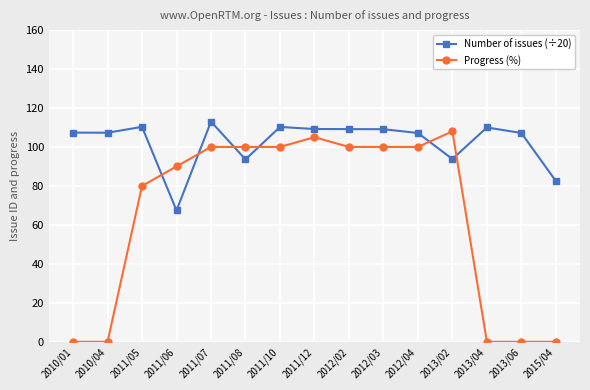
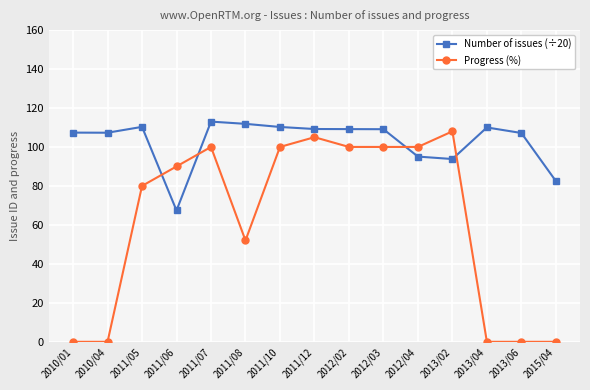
  {
    "Number of issues (÷20)": {
      "2010/01": 107,
      "2010/04": 107,
      "2011/05": 110,
      "2011/06": 67,
      "2011/07": 113,
-     "2011/08": 94,
+     "2011/08": 112,
      "2011/10": 110,
      "2011/12": 109,
      "2012/02": 109,
      "2012/03": 109,
-     "2012/04": 107,
+     "2012/04": 95,
      "2013/02": 94,
      "2013/04": 110,
      "2013/06": 107,
      "2015/04": 83
    },
    "Progress (%)": {
      "2010/01": 0,
      "2010/04": 0,
      "2011/05": 80,
      "2011/06": 90,
      "2011/07": 100,
-     "2011/08": 100,
+     "2011/08": 52,
      "2011/10": 100,
      "2011/12": 105,
      "2012/02": 100,
      "2012/03": 100,
      "2012/04": 100,
      "2013/02": 108,
      "2013/04": 0,
      "2013/06": 0,
      "2015/04": 0
    }
  }
